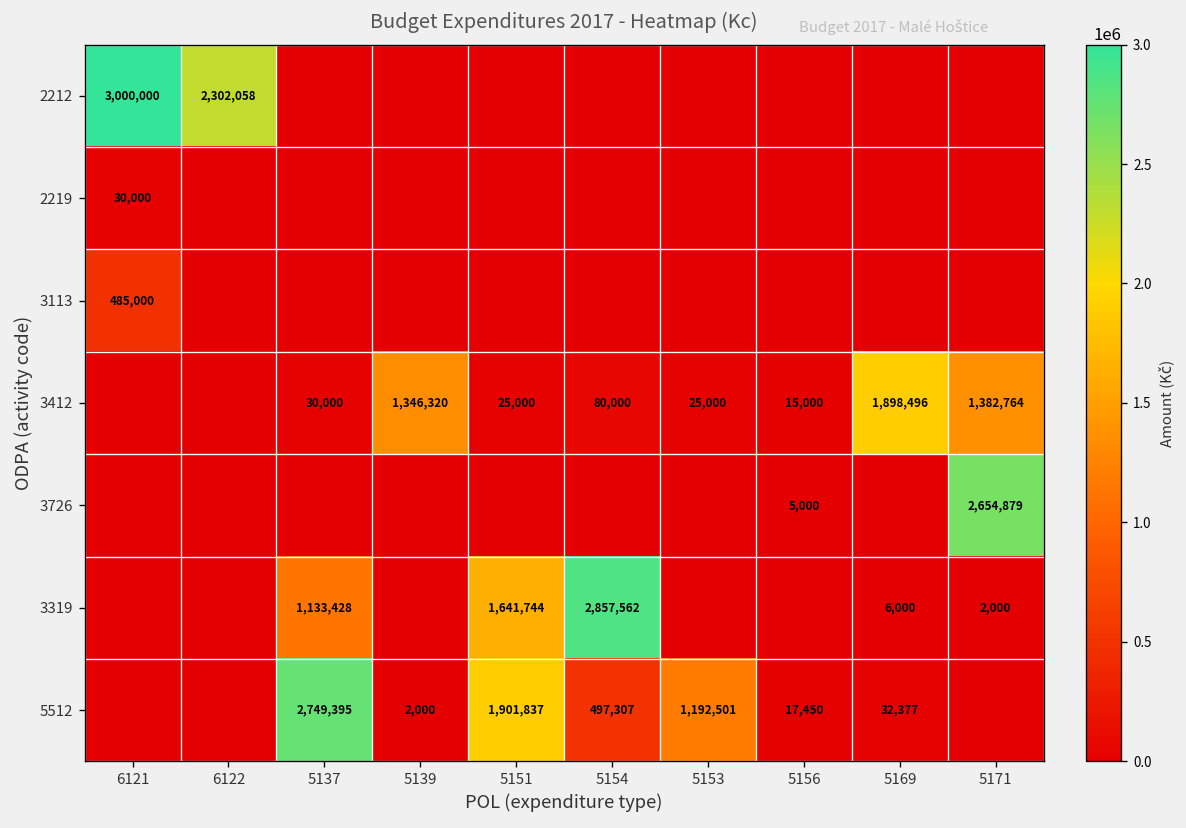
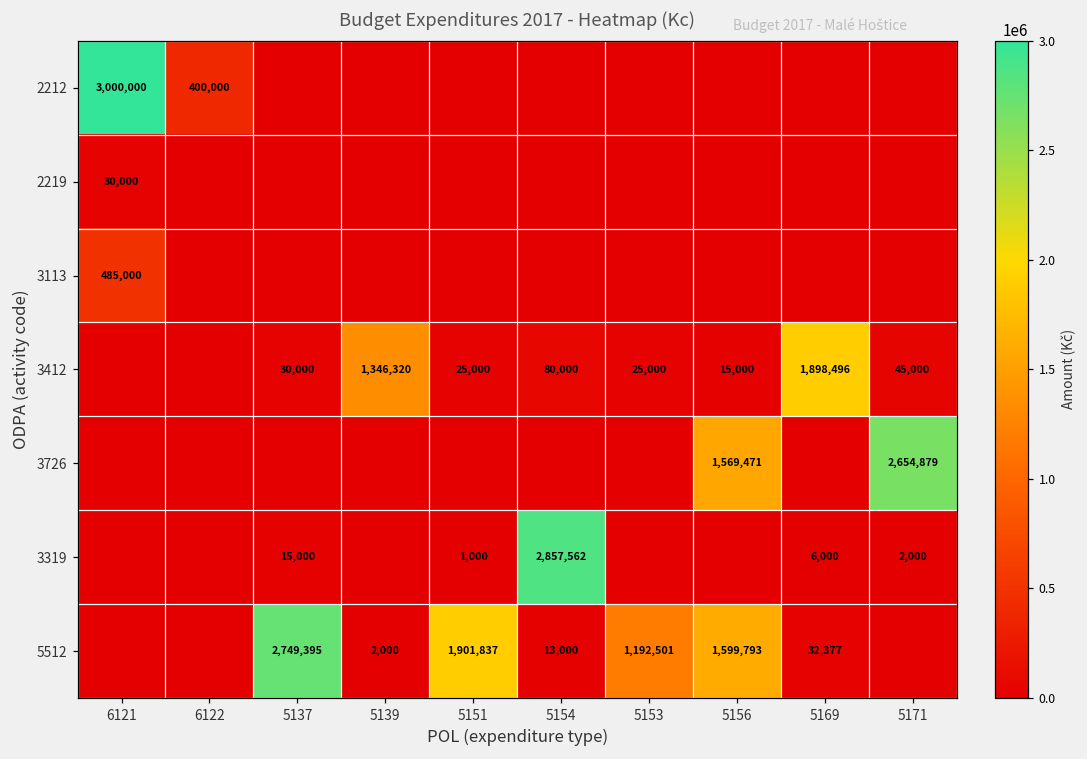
  {
    "2212": {
      "6121": "3,000,000",
-     "6122": "2,302,058"
+     "6122": "400,000"
    },
    "2219": {
      "6121": "30,000"
    },
    "3113": {
      "6121": "485,000"
    },
    "3412": {
      "5137": "30,000",
      "5139": "1,346,320",
      "5151": "25,000",
      "5154": "80,000",
      "5153": "25,000",
      "5156": "15,000",
      "5169": "1,898,496",
-     "5171": "1,382,764"
+     "5171": "45,000"
    },
    "3726": {
-     "5156": "5,000",
+     "5156": "1,569,471",
      "5171": "2,654,879"
    },
    "3319": {
-     "5137": "1,133,428",
-     "5151": "1,641,744",
+     "5137": "15,000",
+     "5151": "1,000",
      "5154": "2,857,562",
      "5169": "6,000",
      "5171": "2,000"
    },
    "5512": {
      "5137": "2,749,395",
      "5139": "2,000",
      "5151": "1,901,837",
-     "5154": "497,307",
+     "5154": "13,000",
      "5153": "1,192,501",
-     "5156": "17,450",
+     "5156": "1,599,793",
      "5169": "32,377"
    }
  }
